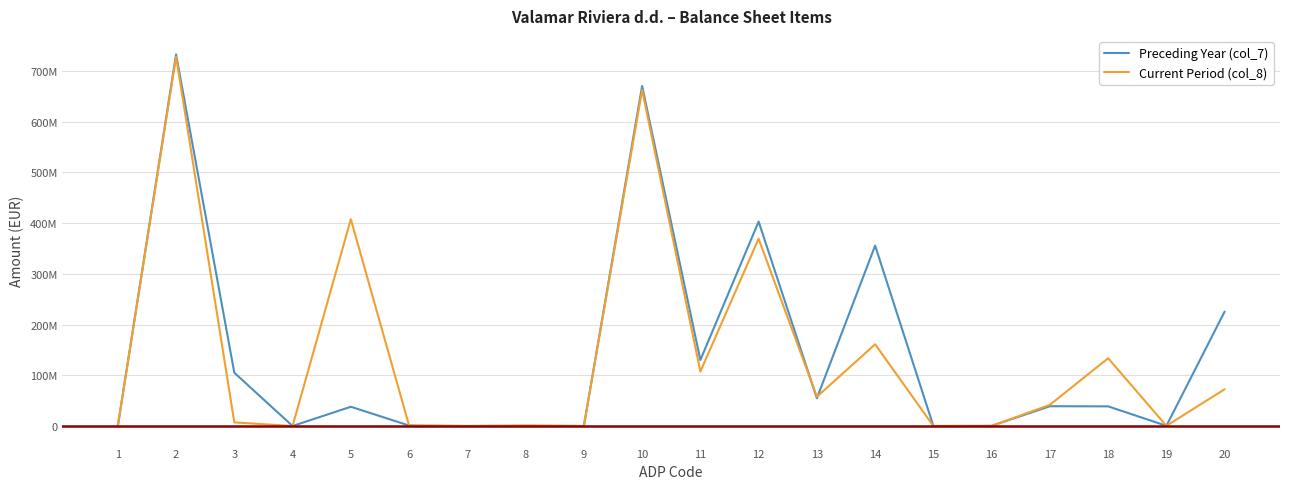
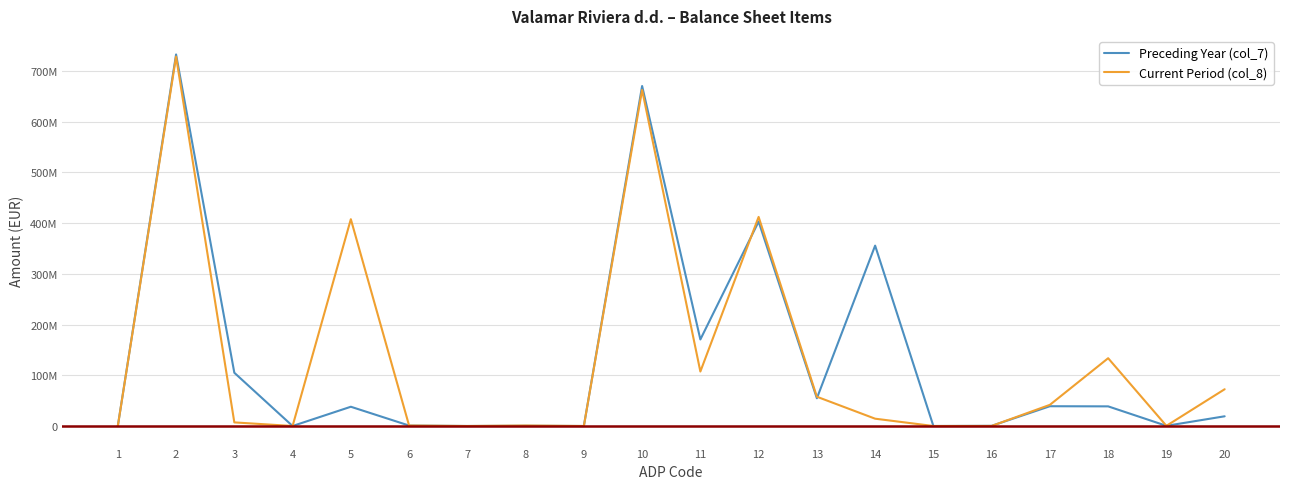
  {
    "Preceding Year (col_7)": {
      "3": 100000000,
      "5": 40000000,
      "10": 670000000,
-     "11": 130000000,
+     "11": 170000000,
      "12": 400000000,
      "14": 360000000,
      "18": 40000000,
-     "20": 230000000
+     "20": 20000000
    },
    "Current Period (col_8)": {
      "3": 10000000,
      "5": 410000000,
      "10": 660000000,
      "11": 110000000,
-     "12": 370000000,
-     "14": 160000000,
+     "12": 410000000,
+     "14": 10000000,
      "18": 130000000,
      "20": 70000000
    }
  }
